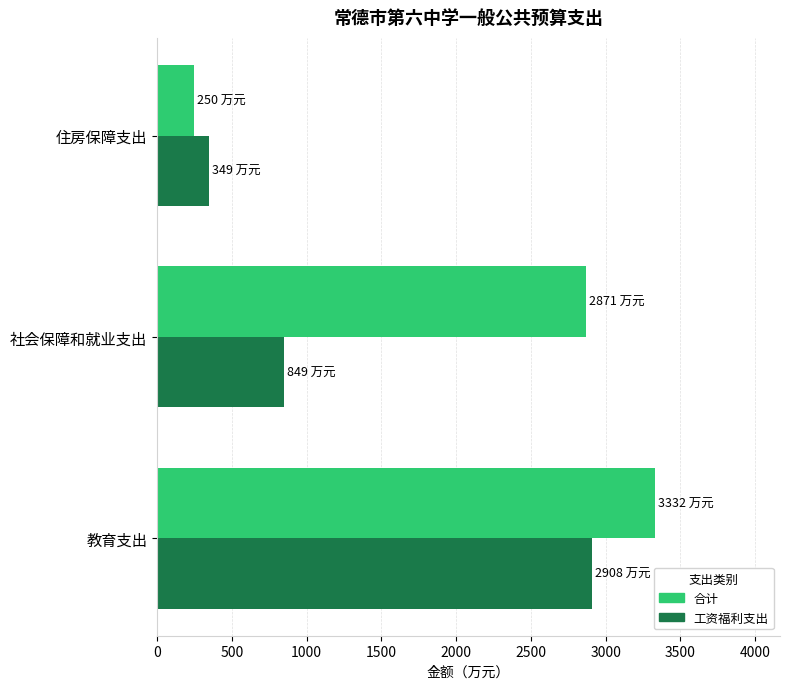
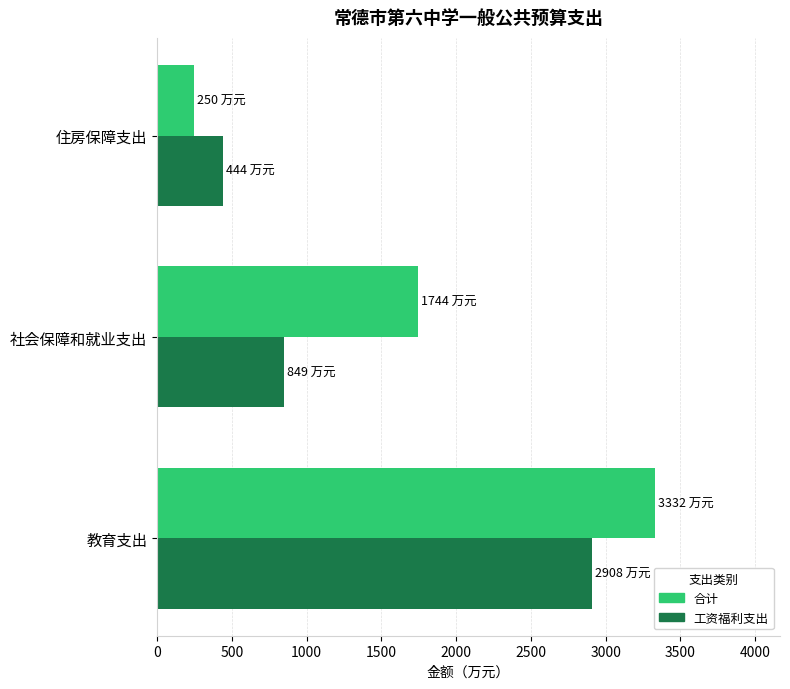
  {
    "合计": {
      "住房保障支出": 250,
-     "社会保障和就业支出": 2871,
+     "社会保障和就业支出": 1744,
      "教育支出": 3332
    },
    "工资福利支出": {
-     "住房保障支出": 349,
+     "住房保障支出": 444,
      "社会保障和就业支出": 849,
      "教育支出": 2908
    }
  }
